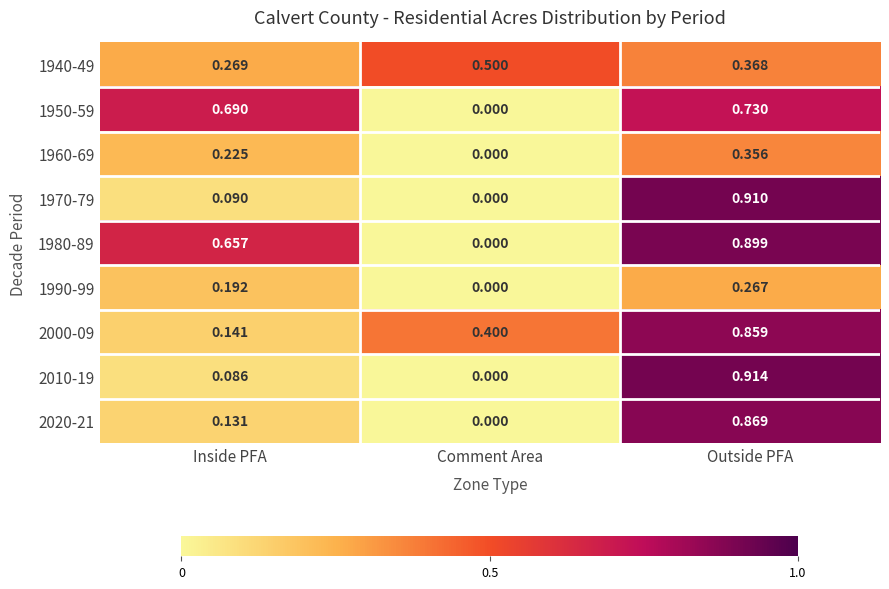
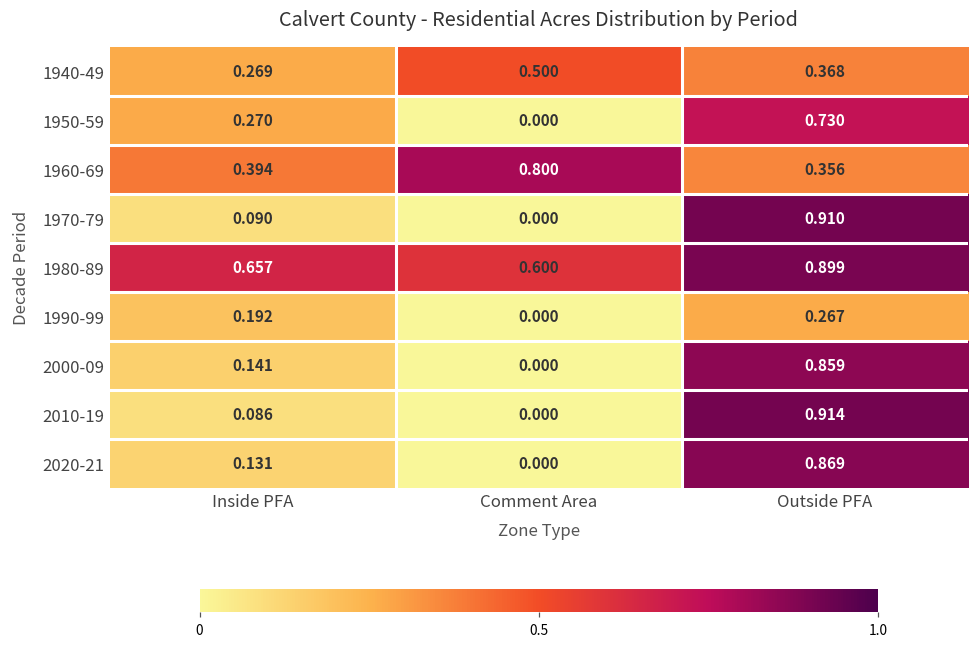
  {
    "1940-49": {
      "Inside PFA": 0.269,
      "Comment Area": 0.500,
      "Outside PFA": 0.368
    },
    "1950-59": {
-     "Inside PFA": 0.690,
+     "Inside PFA": 0.270,
      "Comment Area": 0.000,
      "Outside PFA": 0.730
    },
    "1960-69": {
-     "Inside PFA": 0.225,
-     "Comment Area": 0.000,
+     "Inside PFA": 0.394,
+     "Comment Area": 0.800,
      "Outside PFA": 0.356
    },
    "1970-79": {
      "Inside PFA": 0.090,
      "Comment Area": 0.000,
      "Outside PFA": 0.910
    },
    "1980-89": {
      "Inside PFA": 0.657,
-     "Comment Area": 0.000,
+     "Comment Area": 0.600,
      "Outside PFA": 0.899
    },
    "1990-99": {
      "Inside PFA": 0.192,
      "Comment Area": 0.000,
      "Outside PFA": 0.267
    },
    "2000-09": {
      "Inside PFA": 0.141,
-     "Comment Area": 0.400,
+     "Comment Area": 0.000,
      "Outside PFA": 0.859
    },
    "2010-19": {
      "Inside PFA": 0.086,
      "Comment Area": 0.000,
      "Outside PFA": 0.914
    },
    "2020-21": {
      "Inside PFA": 0.131,
      "Comment Area": 0.000,
      "Outside PFA": 0.869
    }
  }
